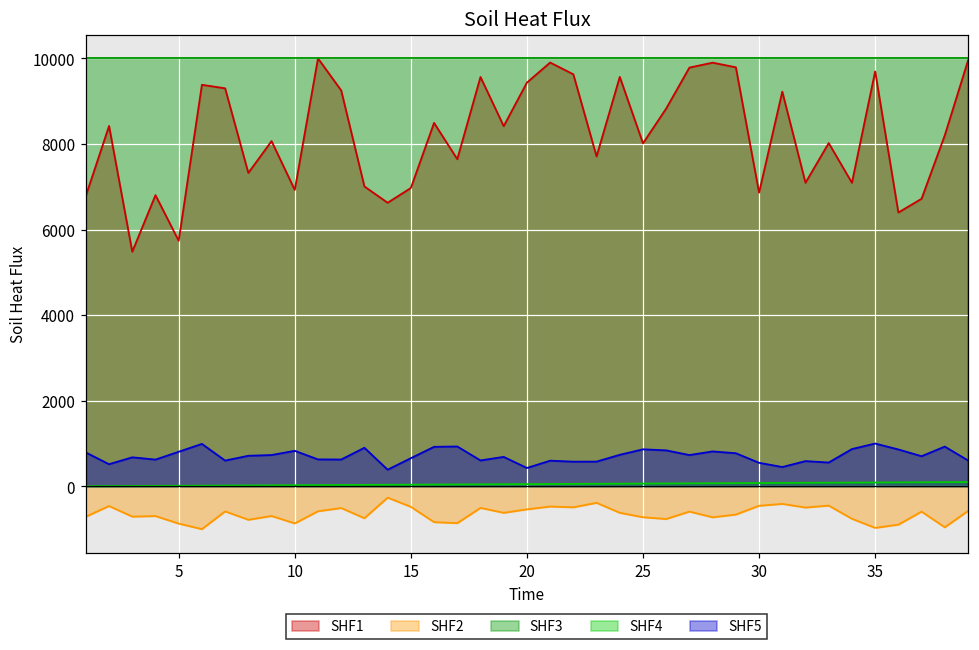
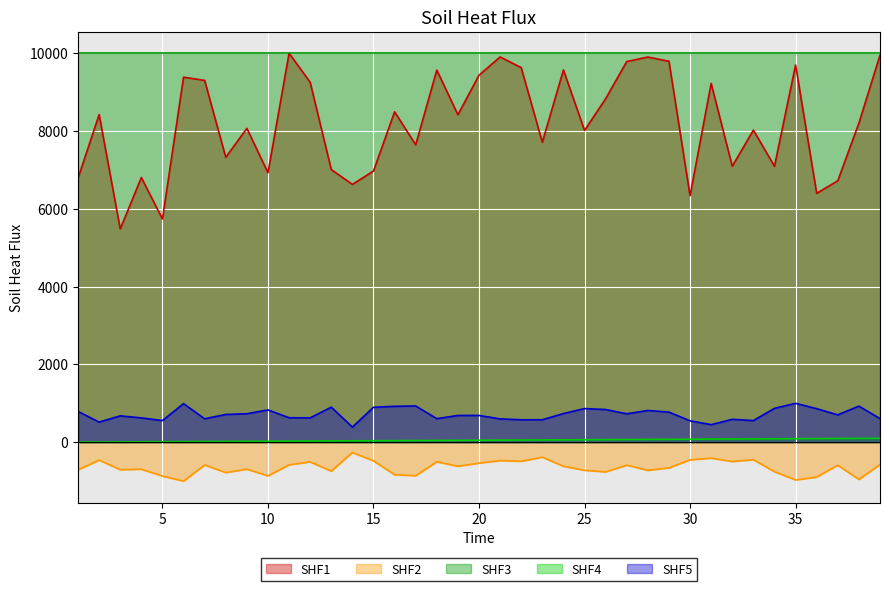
  {
    "SHF1": {
      "5": 5700,
      "10": 6900,
      "15": 7000,
      "20": 9400,
      "25": 8000,
-     "30": 6900,
+     "30": 6300,
      "35": 9700
    },
    "SHF5": {
-     "5": 800,
+     "5": 600,
      "10": 800,
-     "15": 700,
-     "20": 400,
+     "15": 900,
+     "20": 700,
      "25": 900,
      "30": 500,
      "35": 1000
    }
  }
